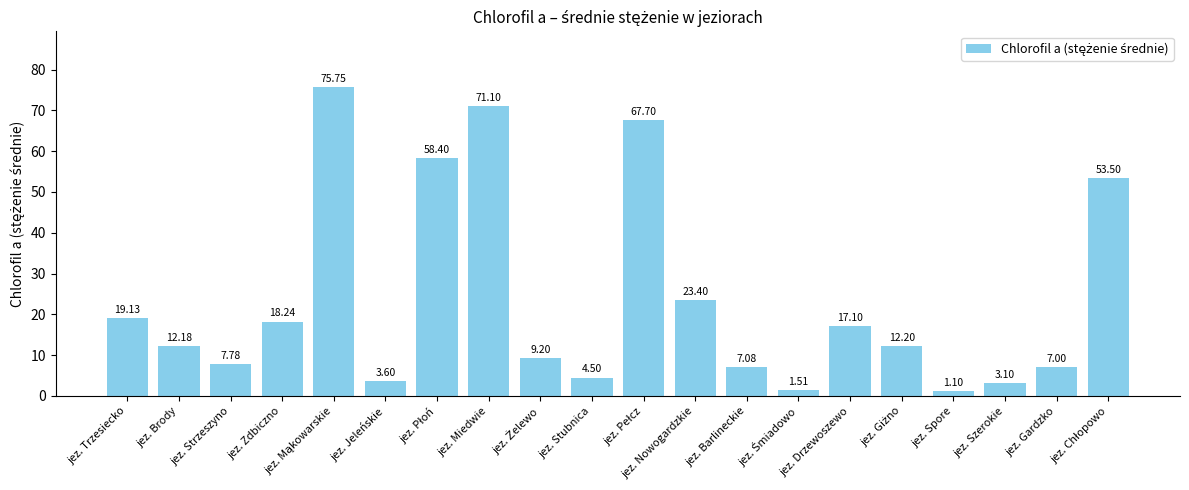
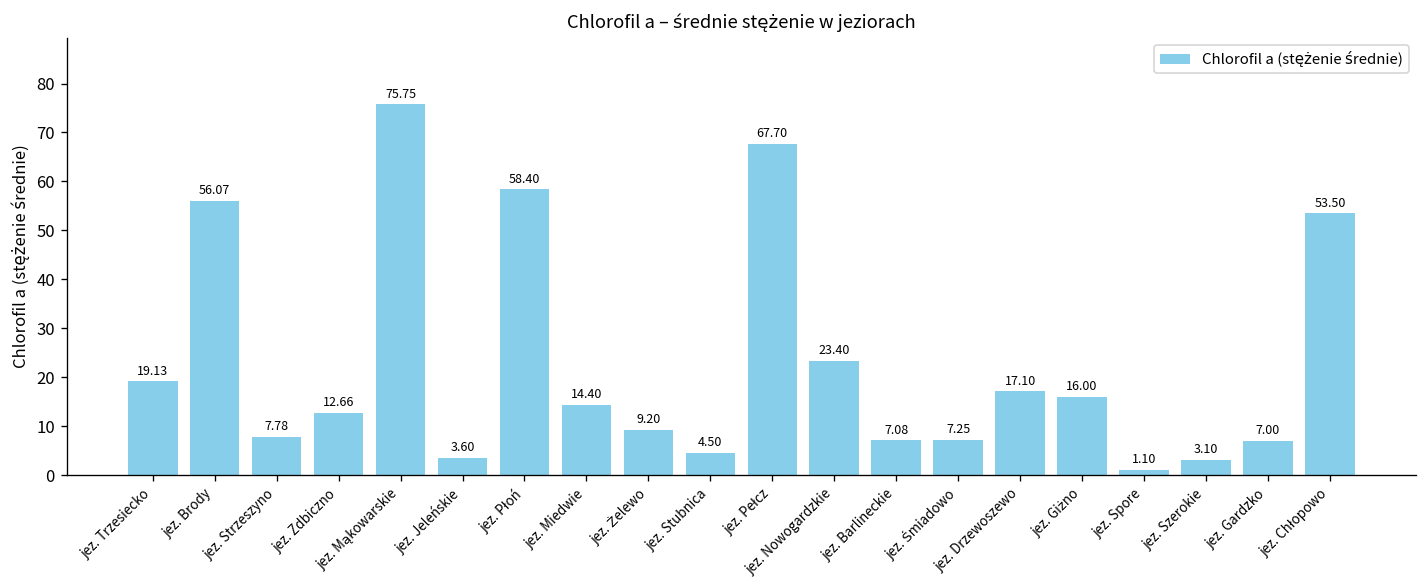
  {
    "jez. Trzesiecko": 19.13,
-   "jez. Brody": 12.18,
+   "jez. Brody": 56.07,
    "jez. Strzeszyno": 7.78,
-   "jez. Zdbiczno": 18.24,
+   "jez. Zdbiczno": 12.66,
    "jez. Mąkowarskie": 75.75,
    "jez. Jeleńskie": 3.60,
    "jez. Płoń": 58.40,
-   "jez. Miedwie": 71.10,
+   "jez. Miedwie": 14.40,
    "jez. Żelewo": 9.20,
    "jez. Stubnica": 4.50,
    "jez. Pełcz": 67.70,
    "jez. Nowogardzkie": 23.40,
    "jez. Barlineckie": 7.08,
-   "jez. Śmiadowo": 1.51,
+   "jez. Śmiadowo": 7.25,
    "jez. Drzewoszewo": 17.10,
-   "jez. Giżno": 12.20,
+   "jez. Giżno": 16.00,
    "jez. Spore": 1.10,
    "jez. Szerokie": 3.10,
    "jez. Gardzko": 7.00,
    "jez. Chłopowo": 53.50
  }
